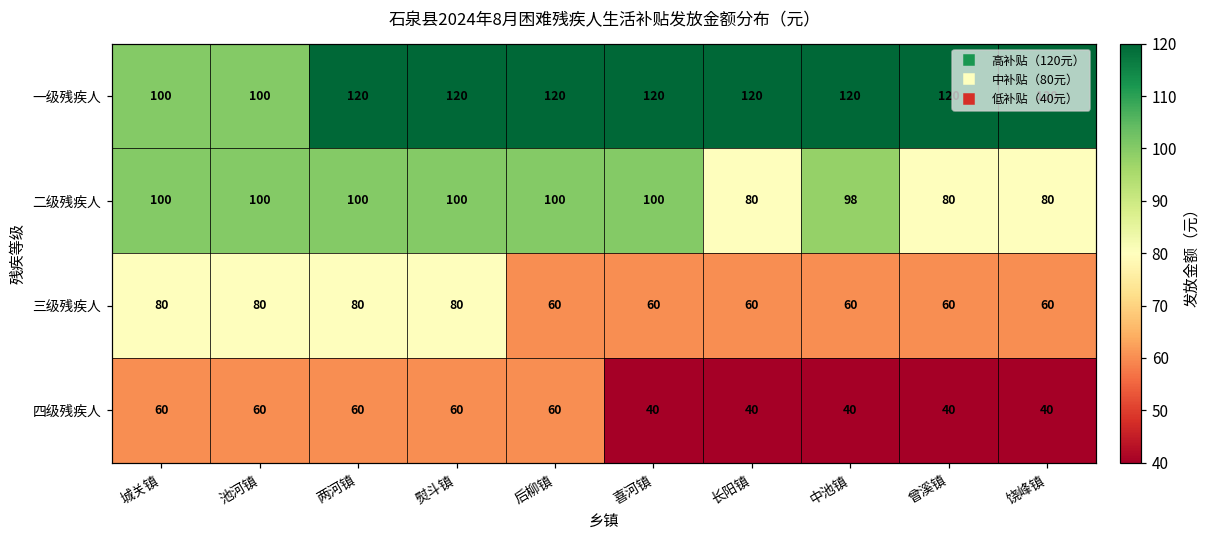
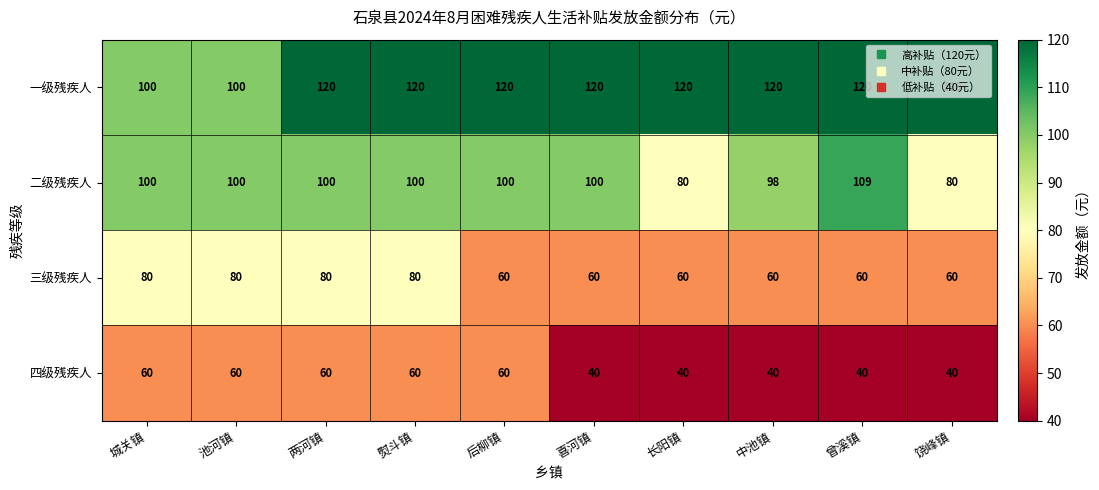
  {
    "一级残疾人": {
      "城关镇": 100,
      "池河镇": 100,
      "两河镇": 120,
      "熨斗镇": 120,
      "后柳镇": 120,
      "喜河镇": 120,
      "长阳镇": 120,
      "中池镇": 120
    },
    "二级残疾人": {
      "城关镇": 100,
      "池河镇": 100,
      "两河镇": 100,
      "熨斗镇": 100,
      "后柳镇": 100,
      "喜河镇": 100,
      "长阳镇": 80,
      "中池镇": 98,
-     "曾溪镇": 80,
+     "曾溪镇": 109,
      "饶峰镇": 80
    },
    "三级残疾人": {
      "城关镇": 80,
      "池河镇": 80,
      "两河镇": 80,
      "熨斗镇": 80,
      "后柳镇": 60,
      "喜河镇": 60,
      "长阳镇": 60,
      "中池镇": 60,
      "曾溪镇": 60,
      "饶峰镇": 60
    },
    "四级残疾人": {
      "城关镇": 60,
      "池河镇": 60,
      "两河镇": 60,
      "熨斗镇": 60,
      "后柳镇": 60,
      "喜河镇": 40,
      "长阳镇": 40,
      "中池镇": 40,
      "曾溪镇": 40,
      "饶峰镇": 40
    }
  }
